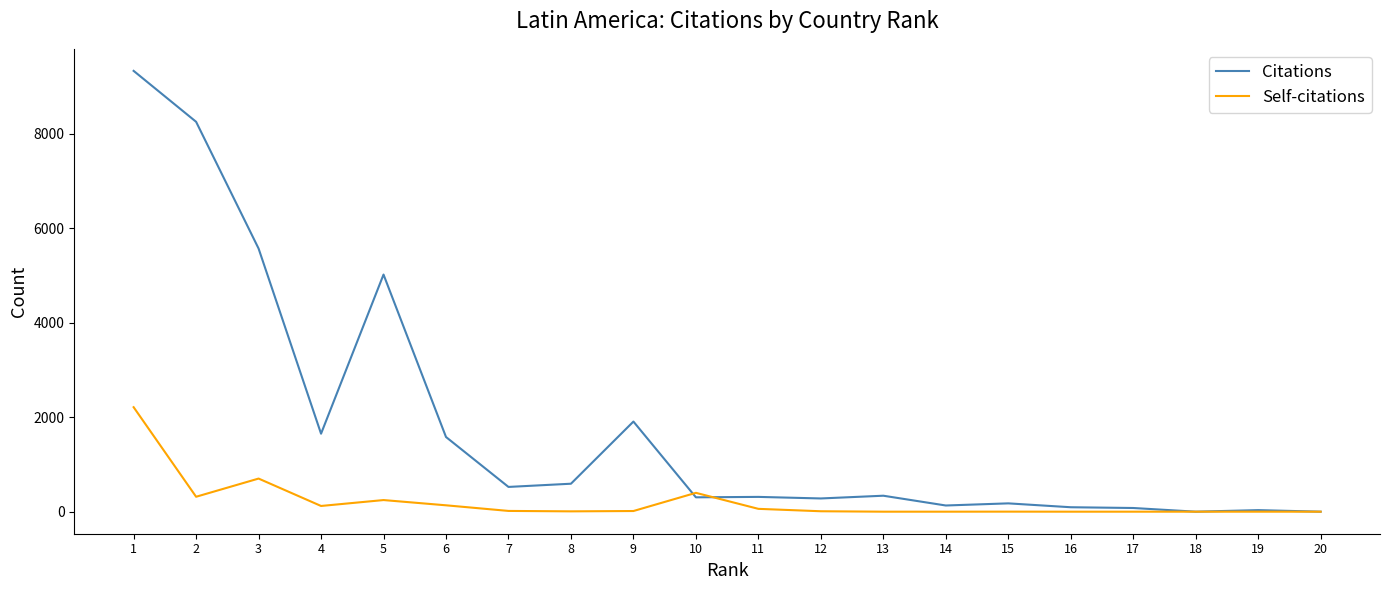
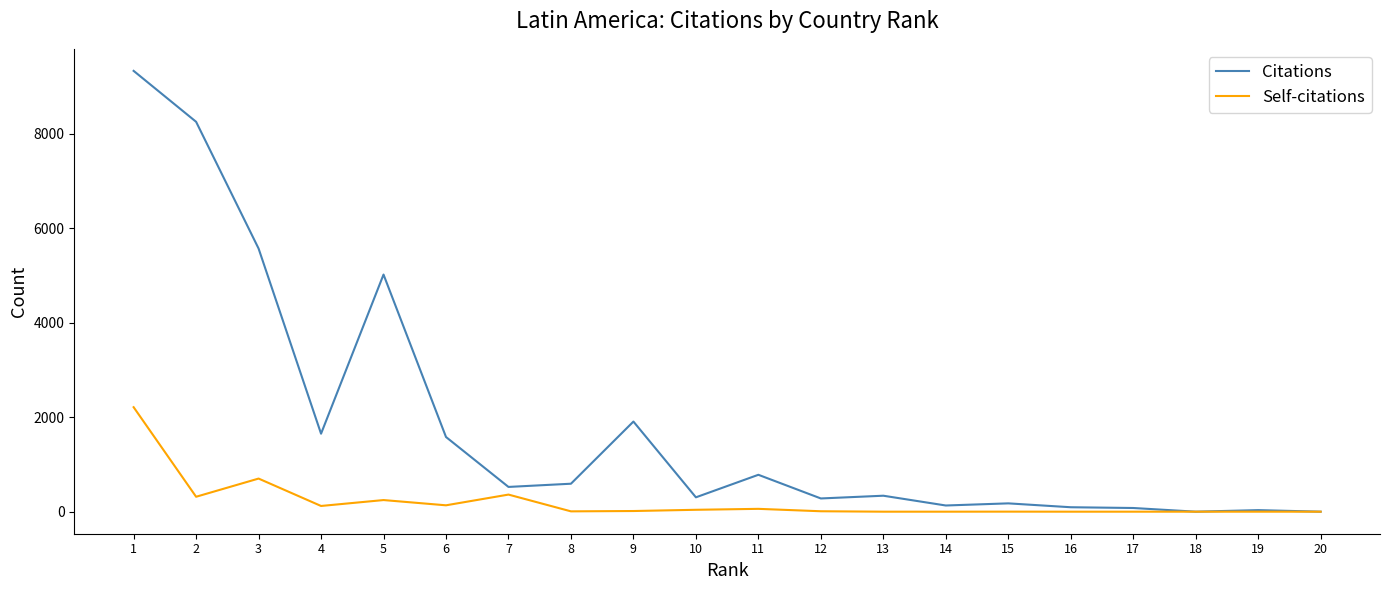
  {
    "Citations": {
      "1": 9300,
      "2": 8300,
      "3": 5600,
      "4": 1700,
      "5": 5000,
      "6": 1600,
      "7": 500,
      "8": 600,
      "9": 1900,
      "10": 300,
-     "11": 300,
+     "11": 800,
      "12": 300,
      "13": 300,
      "14": 100,
      "15": 200,
      "16": 100,
      "17": 100
    },
    "Self-citations": {
      "1": 2200,
      "2": 300,
      "3": 700,
      "4": 100,
      "5": 200,
      "6": 100,
-     "7": 0,
+     "7": 400,
      "8": 0,
      "9": 0,
-     "10": 400,
+     "10": 0,
      "11": 100,
      "12": 0,
      "13": 0,
      "14": 0,
      "15": 0,
      "16": 0,
      "17": 0
    }
  }
